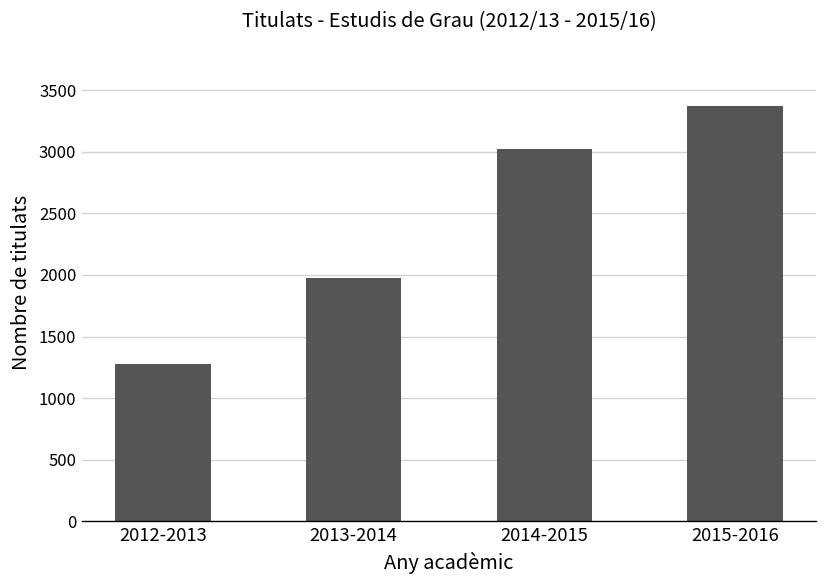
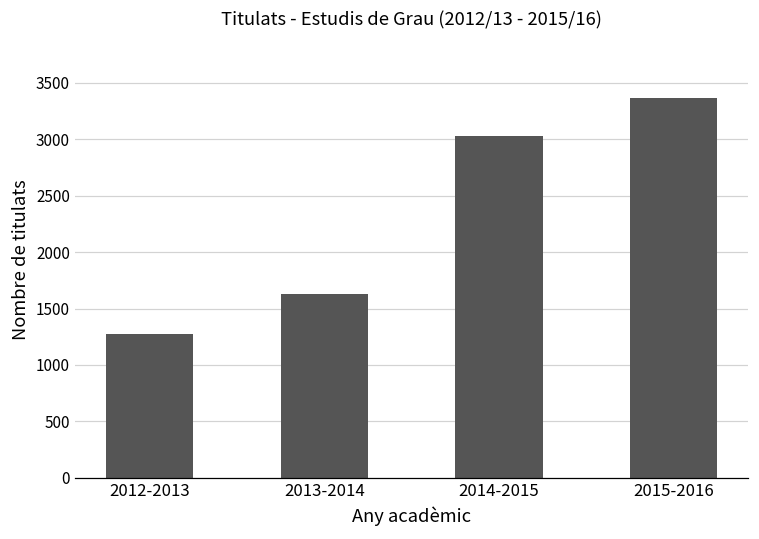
  {
    "2012-2013": 1280,
-   "2013-2014": 1980,
+   "2013-2014": 1630,
    "2014-2015": 3030,
    "2015-2016": 3370
  }
